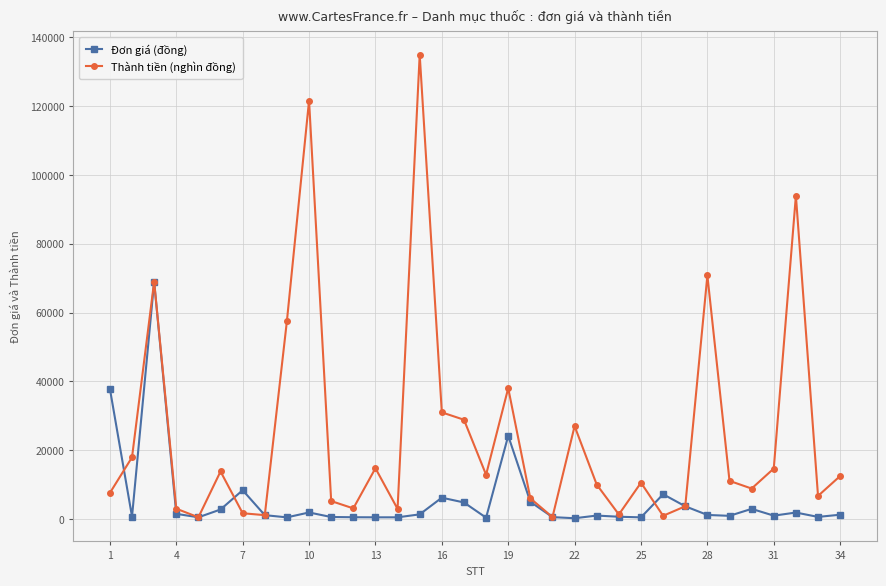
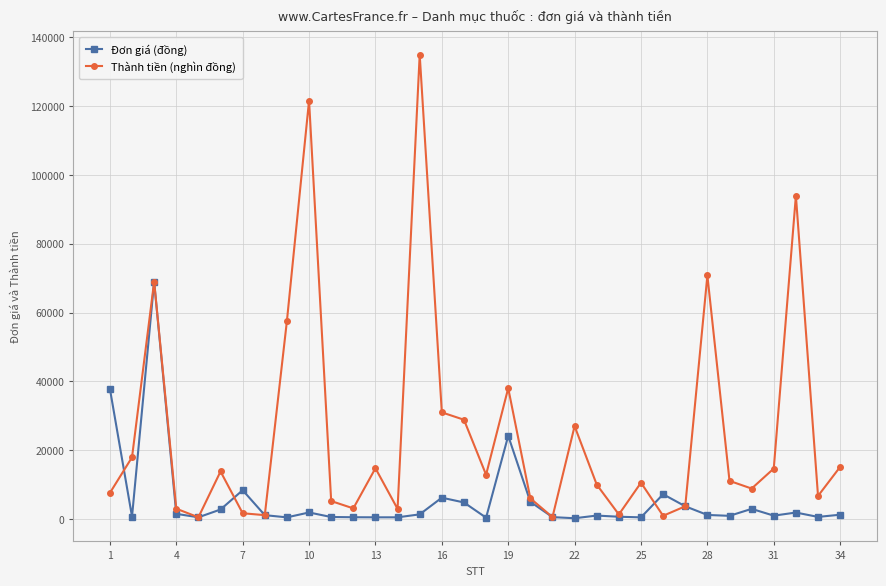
  {
    "Đơn giá (đồng)": {
      "1": 38000,
      "4": 2000,
      "7": 8000,
      "10": 2000,
      "13": 0,
      "16": 6000,
      "19": 24000,
      "22": 0,
      "25": 0,
      "28": 1000,
      "31": 1000,
      "34": 1000
    },
    "Thành tiền (nghìn đồng)": {
      "1": 8000,
      "4": 3000,
      "7": 2000,
      "10": 122000,
      "13": 15000,
      "16": 31000,
      "19": 38000,
      "22": 27000,
      "25": 11000,
      "28": 71000,
      "31": 15000,
-     "34": 13000
+     "34": 15000
    }
  }
